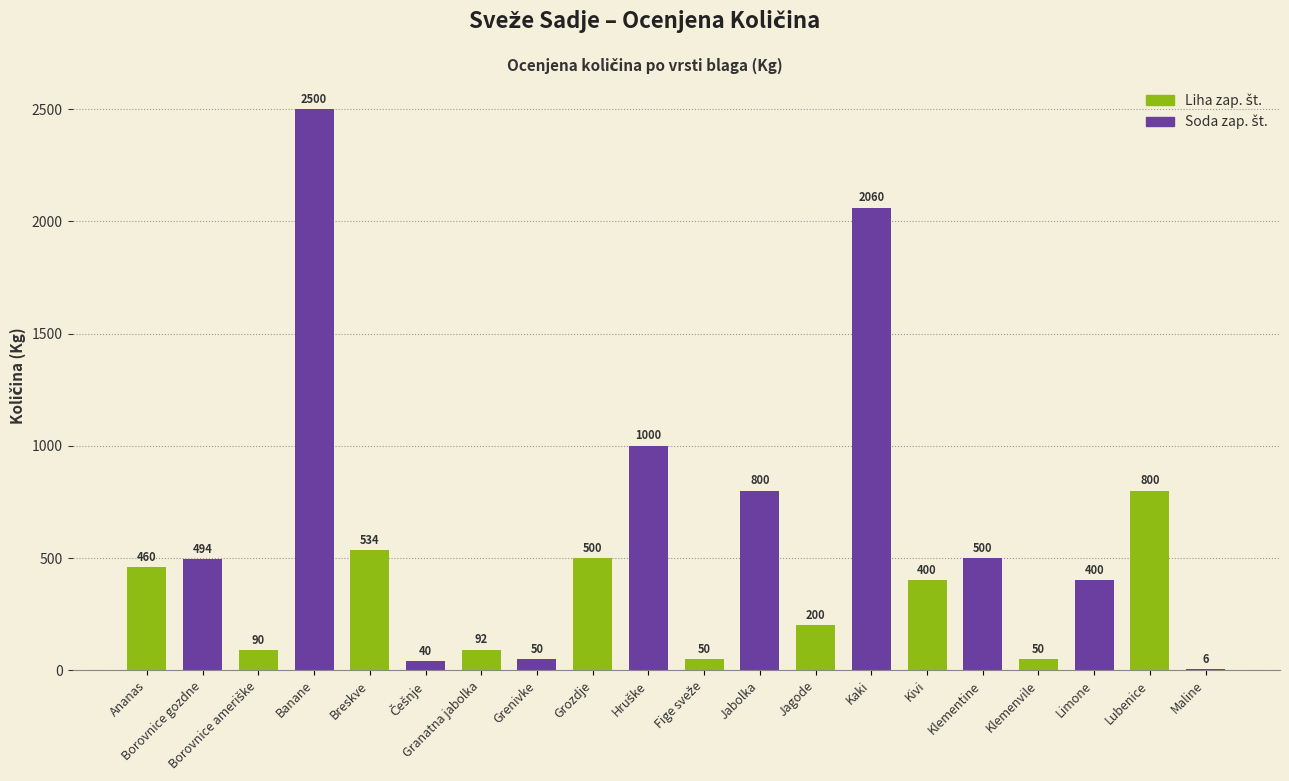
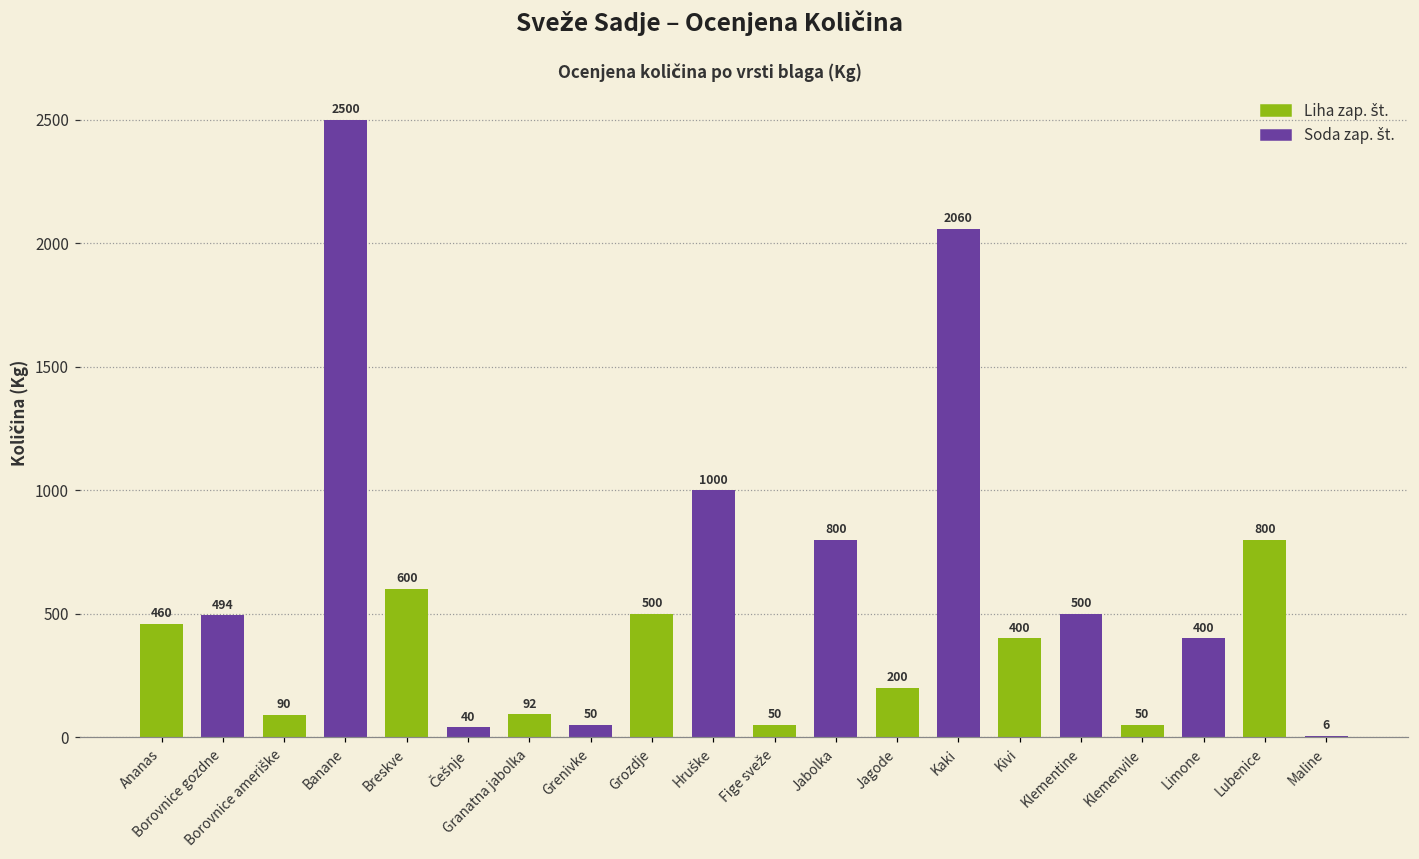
  {
    "Ananas": 460,
    "Borovnice gozdne": 494,
    "Borovnice ameriške": 90,
    "Banane": 2500,
-   "Breskve": 534,
+   "Breskve": 600,
    "Češnje": 40,
    "Granatna jabolka": 92,
    "Grenivke": 50,
    "Grozdje": 500,
    "Hruške": 1000,
    "Fige sveže": 50,
    "Jabolka": 800,
    "Jagode": 200,
    "Kaki": 2060,
    "Kivi": 400,
    "Klementine": 500,
    "Klemenvile": 50,
    "Limone": 400,
    "Lubenice": 800,
    "Maline": 6
  }
